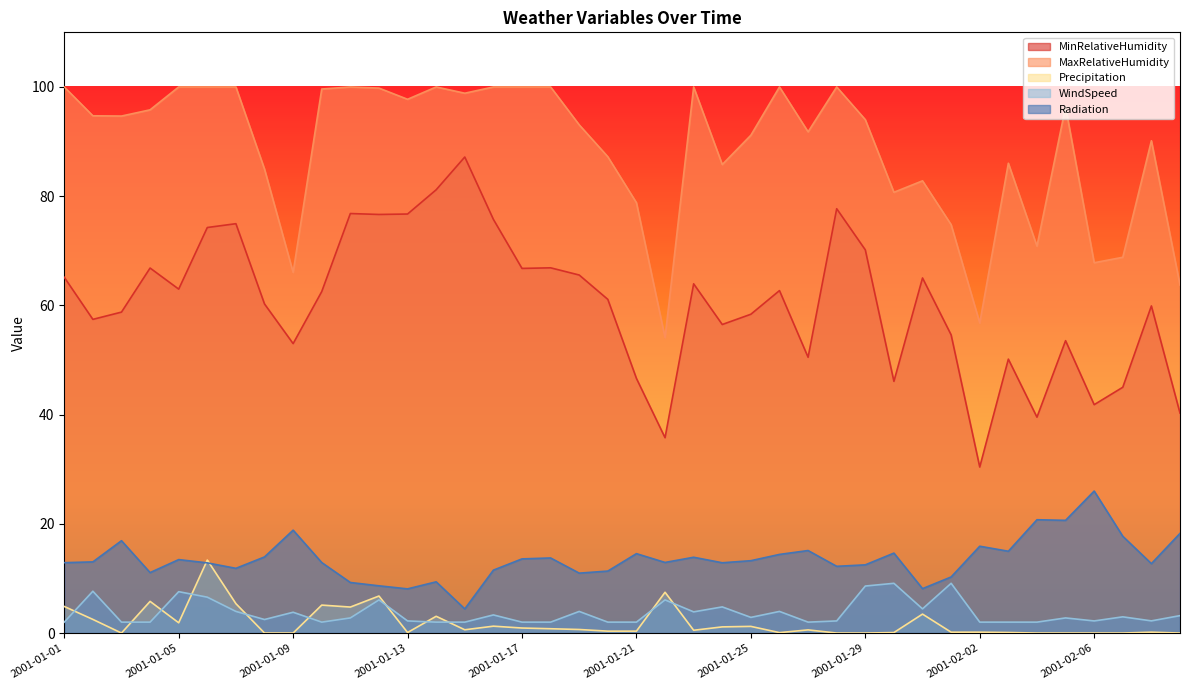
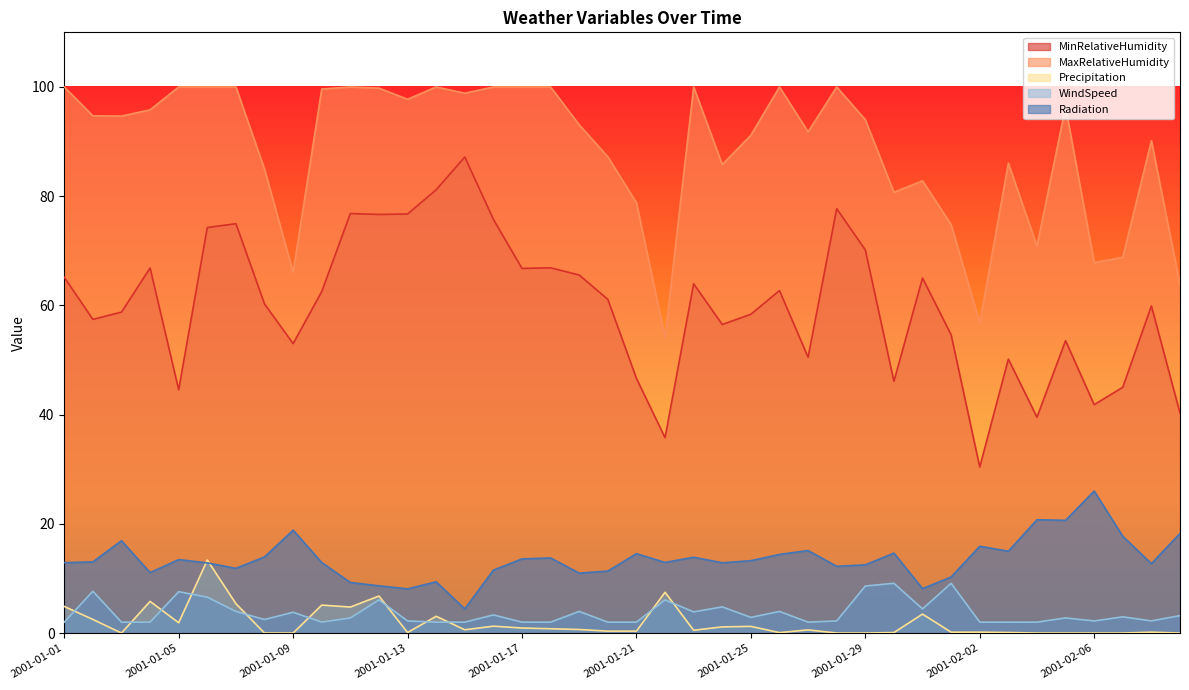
  {
    "MinRelativeHumidity": {
      "2001-01-01": 65,
-     "2001-01-05": 63,
+     "2001-01-05": 45,
      "2001-01-09": 53,
      "2001-01-13": 77,
      "2001-01-17": 67,
      "2001-01-21": 47,
      "2001-01-25": 58,
      "2001-01-29": 70,
      "2001-02-02": 30,
      "2001-02-06": 42
    },
    "MaxRelativeHumidity": {
      "2001-01-01": 100,
      "2001-01-05": 100,
      "2001-01-09": 66,
      "2001-01-13": 98,
      "2001-01-17": 100,
      "2001-01-21": 79,
      "2001-01-25": 91,
      "2001-01-29": 94,
      "2001-02-02": 57,
      "2001-02-06": 68
    },
    "Precipitation": {
      "2001-01-01": 5,
      "2001-01-05": 2,
      "2001-01-09": 0,
      "2001-01-13": 0,
      "2001-01-17": 1,
      "2001-01-21": 0,
      "2001-01-25": 1,
      "2001-01-29": 0,
      "2001-02-02": 0,
      "2001-02-06": 0
    },
    "WindSpeed": {
      "2001-01-01": 2,
      "2001-01-05": 8,
      "2001-01-09": 4,
      "2001-01-13": 2,
      "2001-01-17": 2,
      "2001-01-21": 2,
      "2001-01-25": 3,
      "2001-01-29": 9,
      "2001-02-02": 2,
      "2001-02-06": 2
    },
    "Radiation": {
      "2001-01-01": 13,
      "2001-01-05": 13,
      "2001-01-09": 19,
      "2001-01-13": 8,
      "2001-01-17": 14,
      "2001-01-21": 15,
      "2001-01-25": 13,
      "2001-01-29": 12,
      "2001-02-02": 16,
      "2001-02-06": 26
    }
  }
